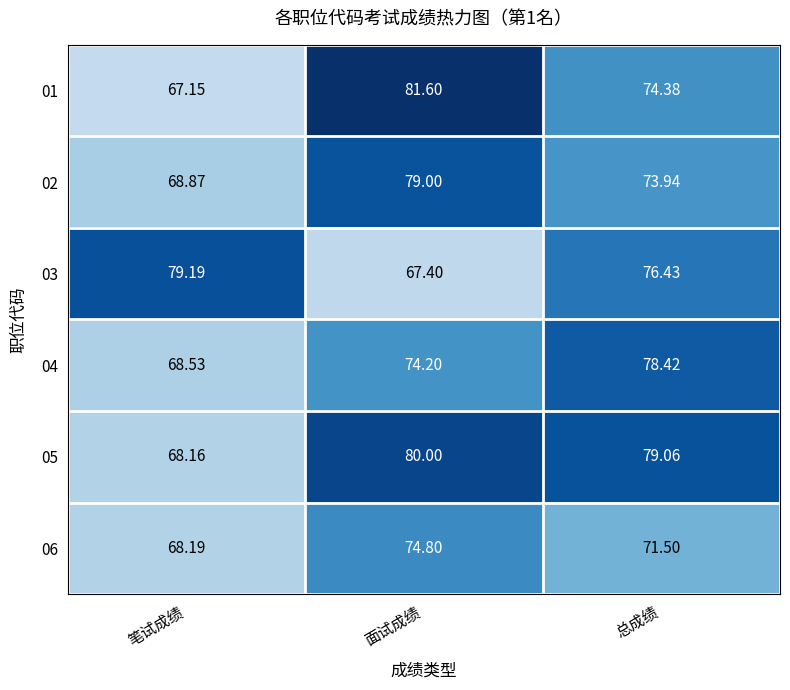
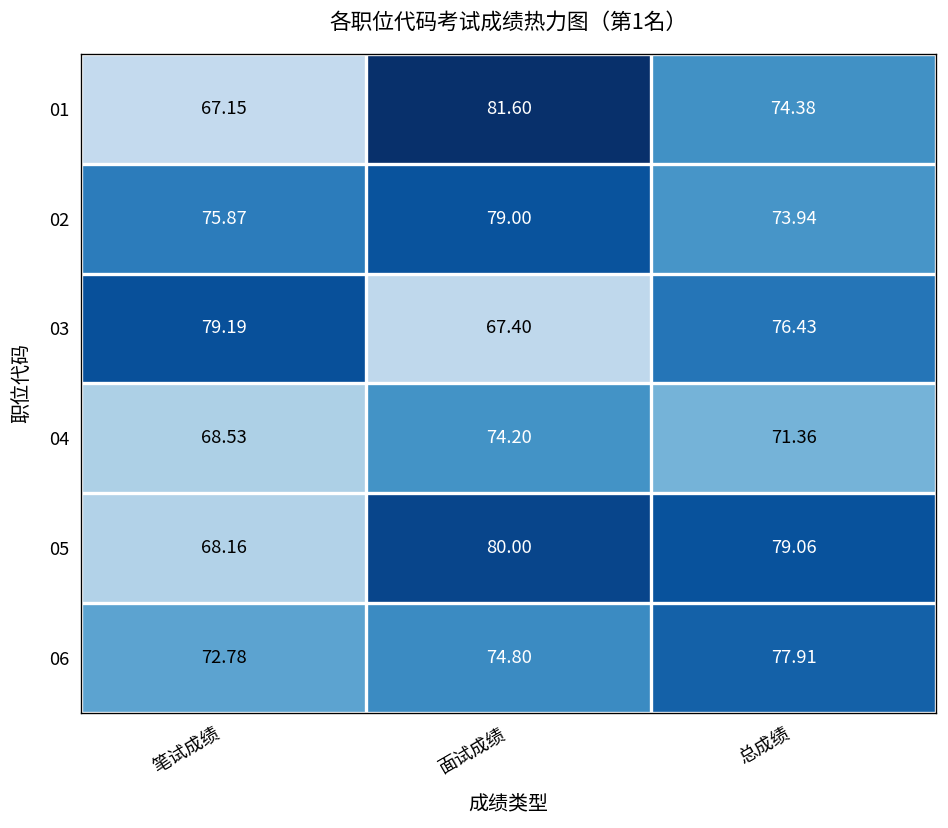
  {
    "01": {
      "笔试成绩": 67.15,
      "面试成绩": 81.60,
      "总成绩": 74.38
    },
    "02": {
-     "笔试成绩": 68.87,
+     "笔试成绩": 75.87,
      "面试成绩": 79.00,
      "总成绩": 73.94
    },
    "03": {
      "笔试成绩": 79.19,
      "面试成绩": 67.40,
      "总成绩": 76.43
    },
    "04": {
      "笔试成绩": 68.53,
      "面试成绩": 74.20,
-     "总成绩": 78.42
+     "总成绩": 71.36
    },
    "05": {
      "笔试成绩": 68.16,
      "面试成绩": 80.00,
      "总成绩": 79.06
    },
    "06": {
-     "笔试成绩": 68.19,
+     "笔试成绩": 72.78,
      "面试成绩": 74.80,
-     "总成绩": 71.50
+     "总成绩": 77.91
    }
  }
